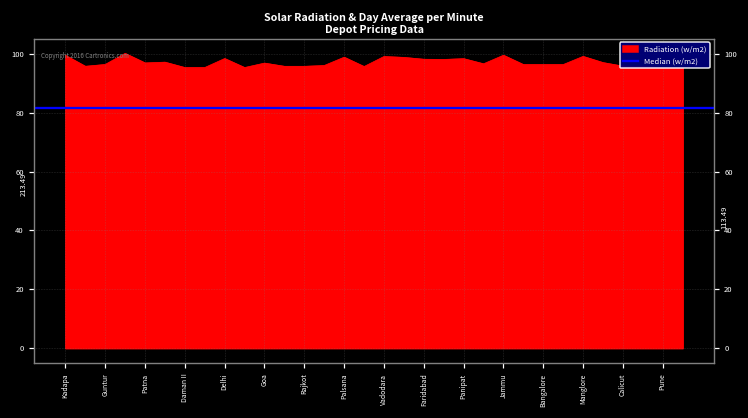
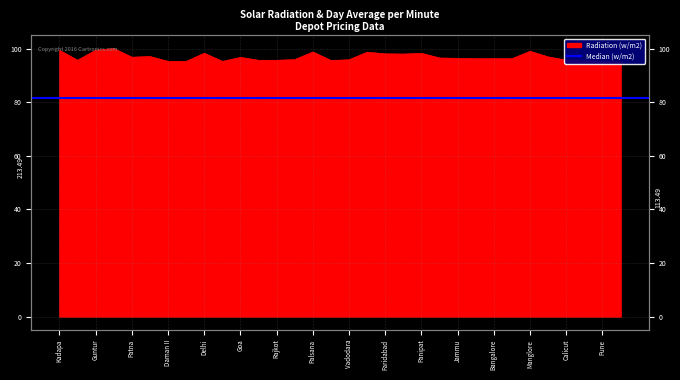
  {
-   "Guntur": 96,
+   "Guntur": 99,
    "Patna": 97,
    "Daman II": 95,
    "Delhi": 98,
    "Goa": 97,
    "Palsana": 99,
-   "Vadodara": 99,
+   "Vadodara": 96,
    "Faridabad": 98,
    "Panipat": 98,
-   "Jammu": 99,
+   "Jammu": 96,
    "Manglore": 99
  }
